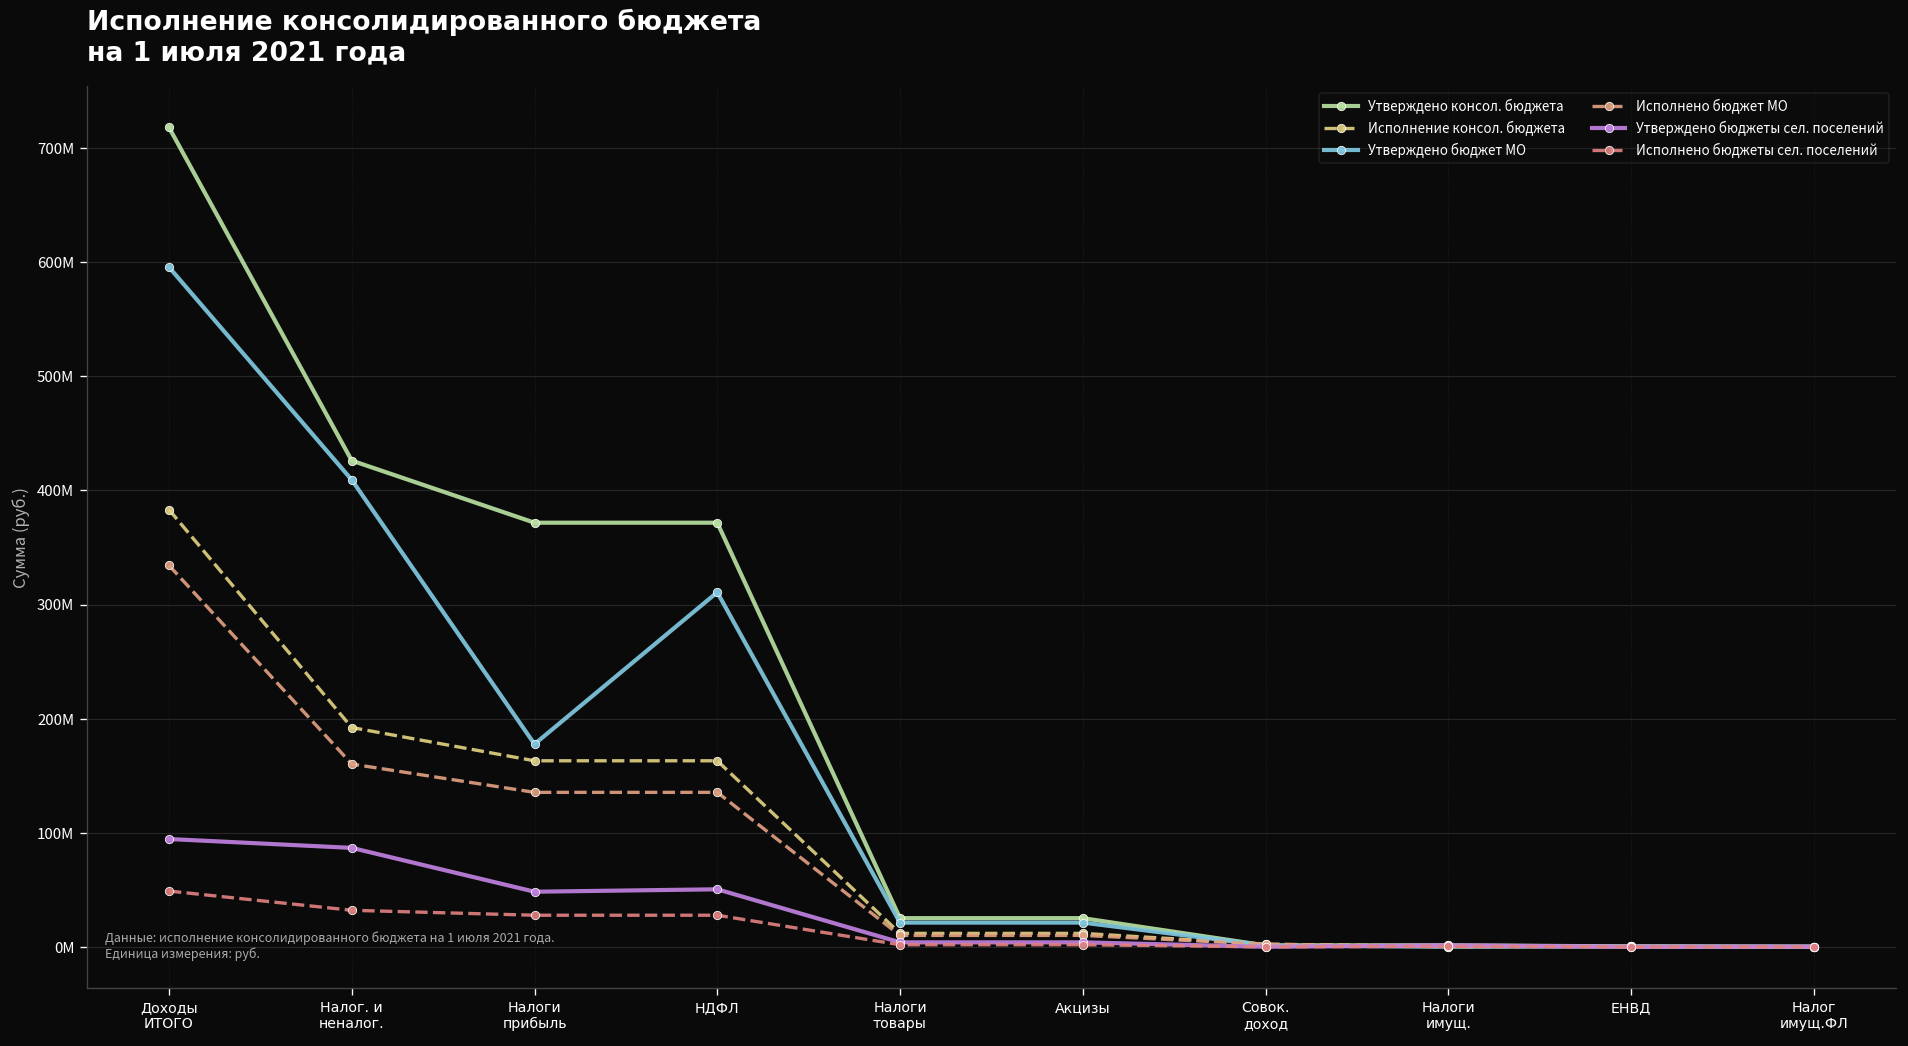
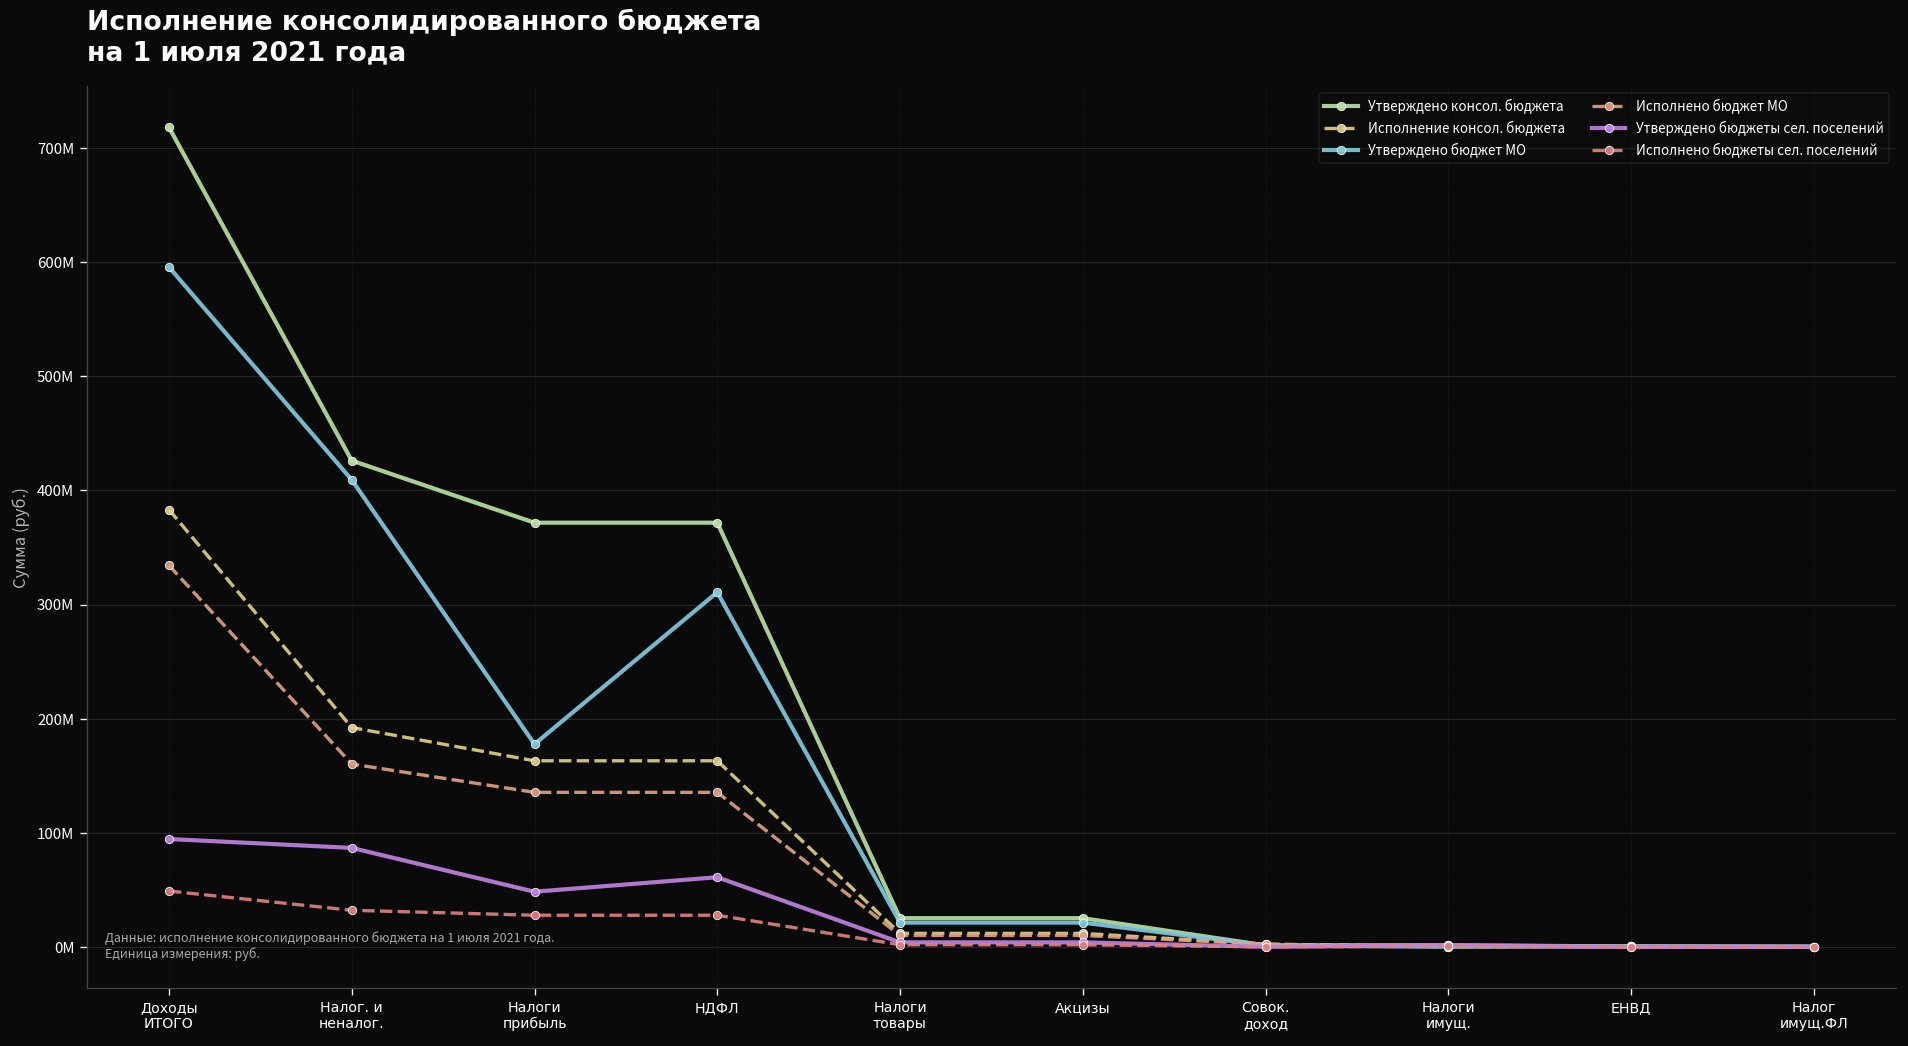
  {
    "Утверждено бюджет МО": {
      "Доходы ИТОГО": 600000000,
      "Налог. и неналог.": 410000000,
      "Налоги прибыль": 180000000,
      "НДФЛ": 310000000,
      "Налоги товары": 20000000,
      "Акцизы": 20000000
    },
    "Утверждено бюджеты сел. поселений": {
      "Доходы ИТОГО": 90000000,
      "Налог. и неналог.": 90000000,
      "Налоги прибыль": 50000000,
-     "НДФЛ": 50000000
+     "НДФЛ": 60000000
    }
  }
